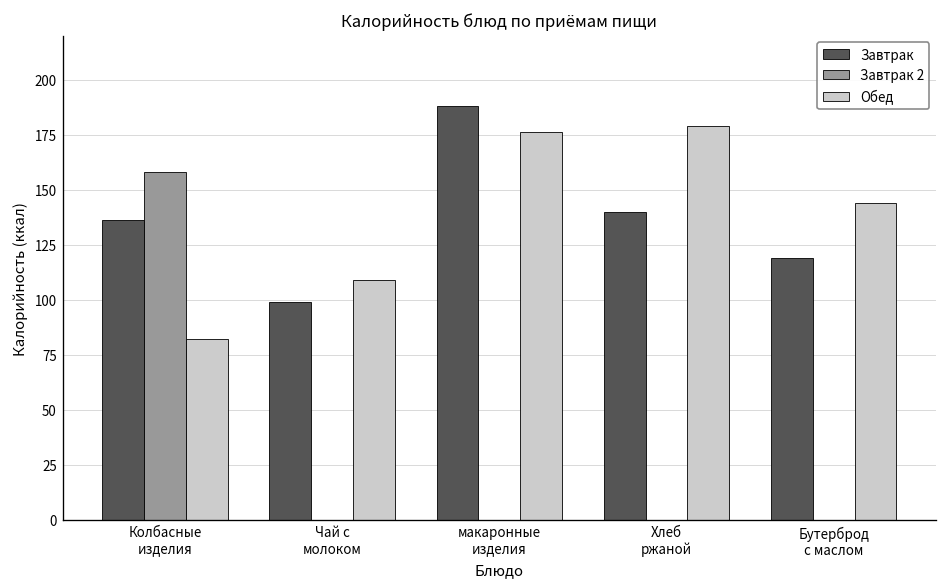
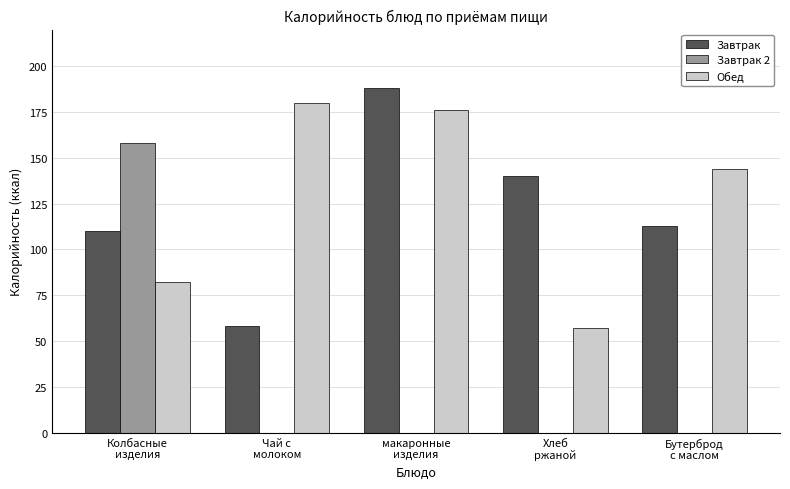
  {
    "Завтрак": {
-     "Колбасные изделия": 136,
-     "Чай с молоком": 99,
+     "Колбасные изделия": 110,
+     "Чай с молоком": 58,
      "макаронные изделия": 188,
      "Хлеб ржаной": 140,
-     "Бутерброд с маслом": 119
+     "Бутерброд с маслом": 113
    },
    "Завтрак 2": {
      "Колбасные изделия": 158,
      "Чай с молоком": 0,
      "макаронные изделия": 0,
      "Хлеб ржаной": 0,
      "Бутерброд с маслом": 0
    },
    "Обед": {
      "Колбасные изделия": 82,
-     "Чай с молоком": 109,
+     "Чай с молоком": 180,
      "макаронные изделия": 176,
-     "Хлеб ржаной": 179,
+     "Хлеб ржаной": 57,
      "Бутерброд с маслом": 144
    }
  }
